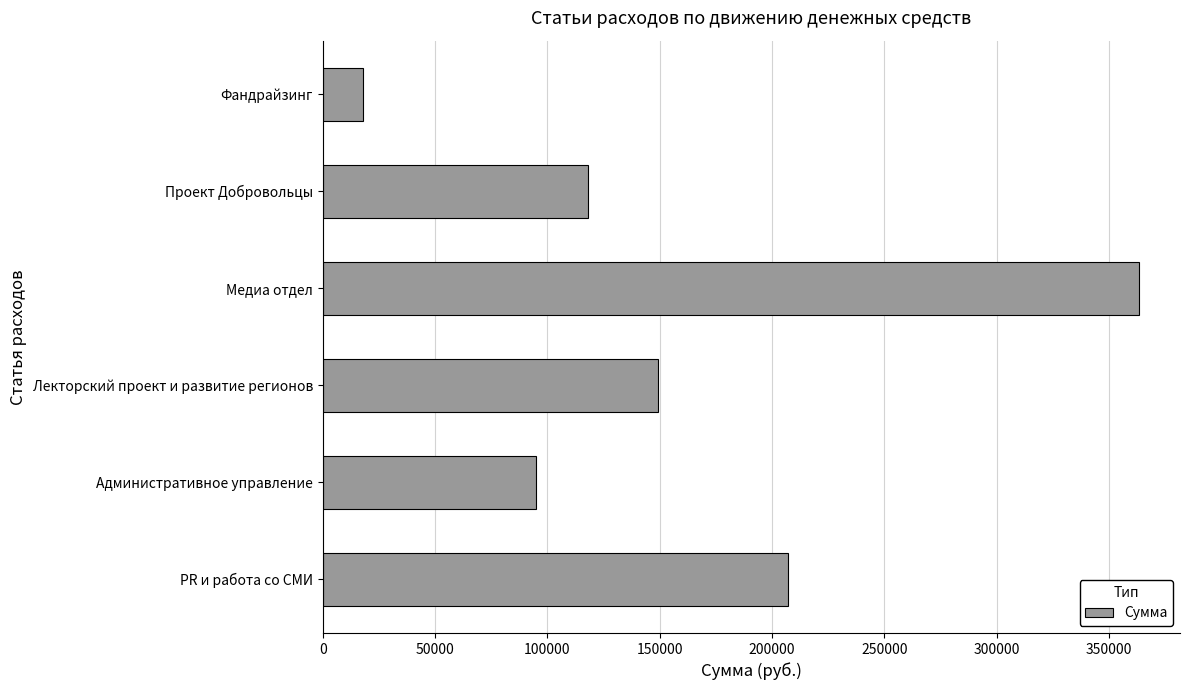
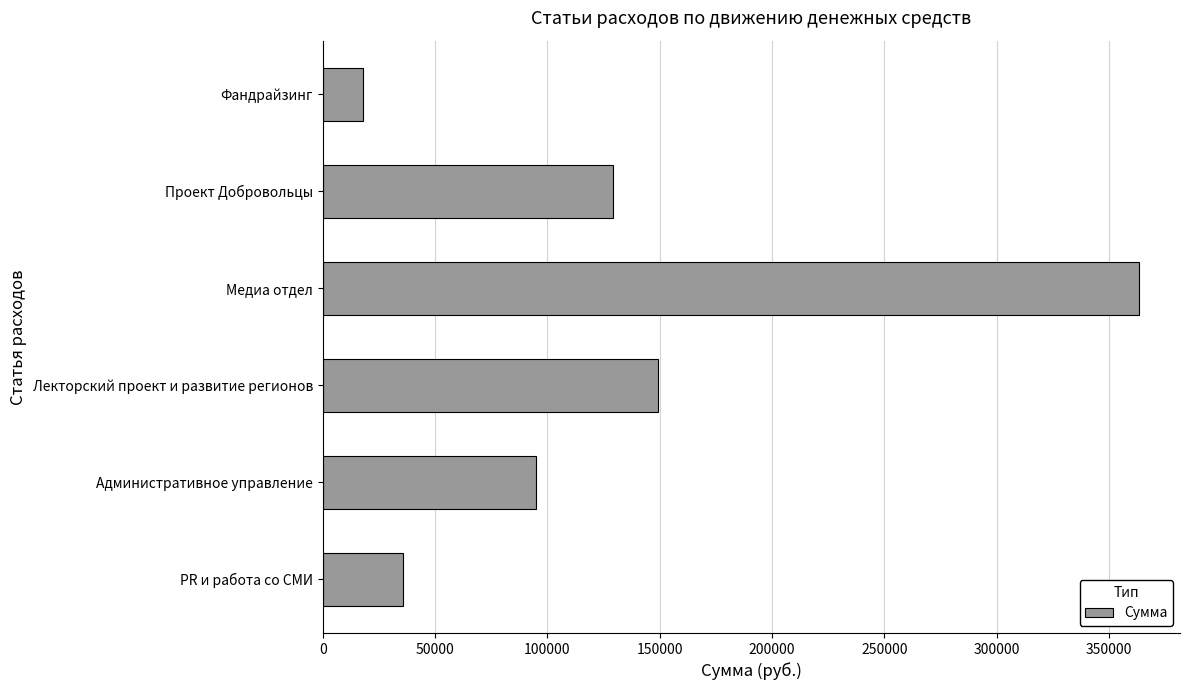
  {
    "Фандрайзинг": 18000,
-   "Проект Добровольцы": 118000,
+   "Проект Добровольцы": 129000,
    "Медиа отдел": 363000,
    "Лекторский проект и развитие регионов": 149000,
    "Административное управление": 95000,
-   "PR и работа со СМИ": 207000
+   "PR и работа со СМИ": 36000
  }
